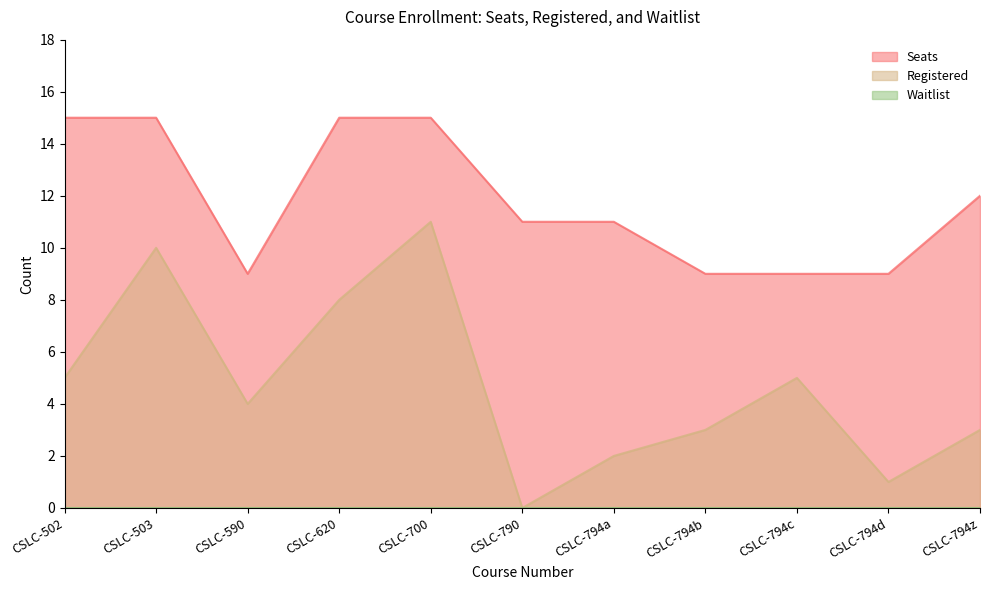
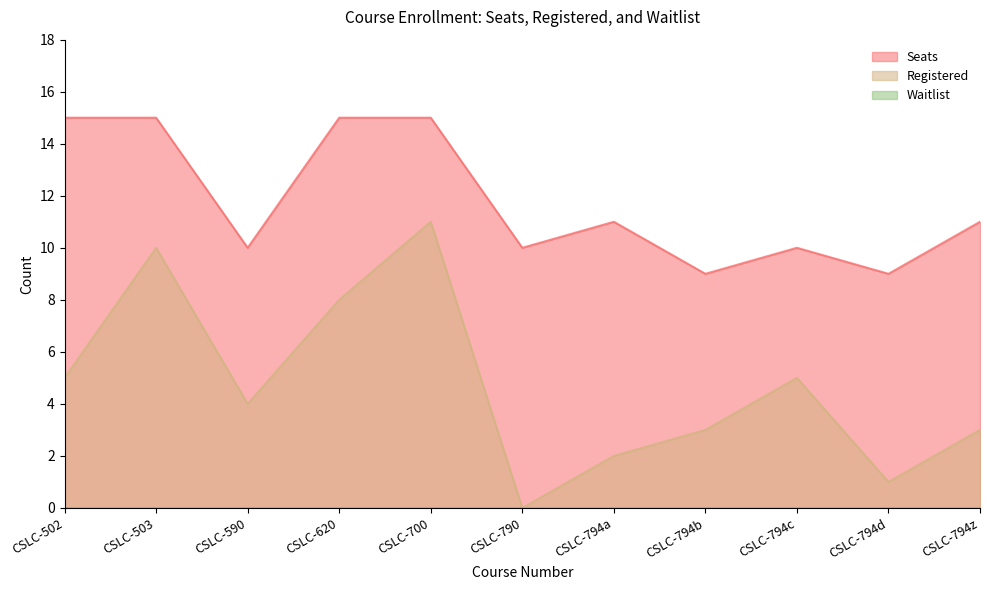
  {
    "Seats": {
      "CSLC-502": 15,
      "CSLC-503": 15,
-     "CSLC-590": 9,
+     "CSLC-590": 10,
      "CSLC-620": 15,
      "CSLC-700": 15,
-     "CSLC-790": 11,
+     "CSLC-790": 10,
      "CSLC-794a": 11,
      "CSLC-794b": 9,
-     "CSLC-794c": 9,
+     "CSLC-794c": 10,
      "CSLC-794d": 9,
-     "CSLC-794z": 12
+     "CSLC-794z": 11
    }
  }
